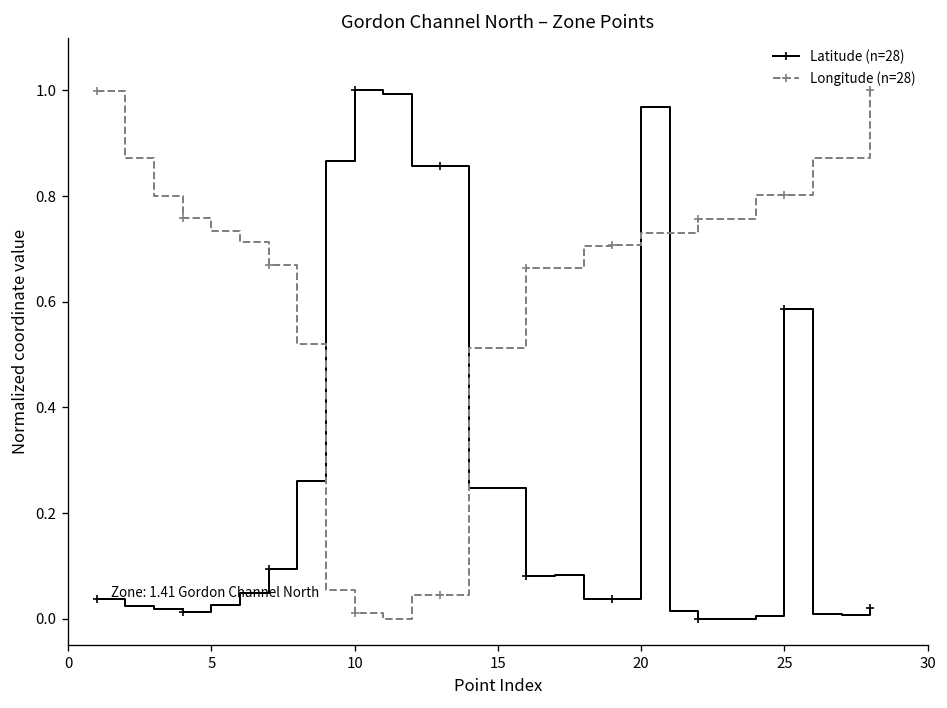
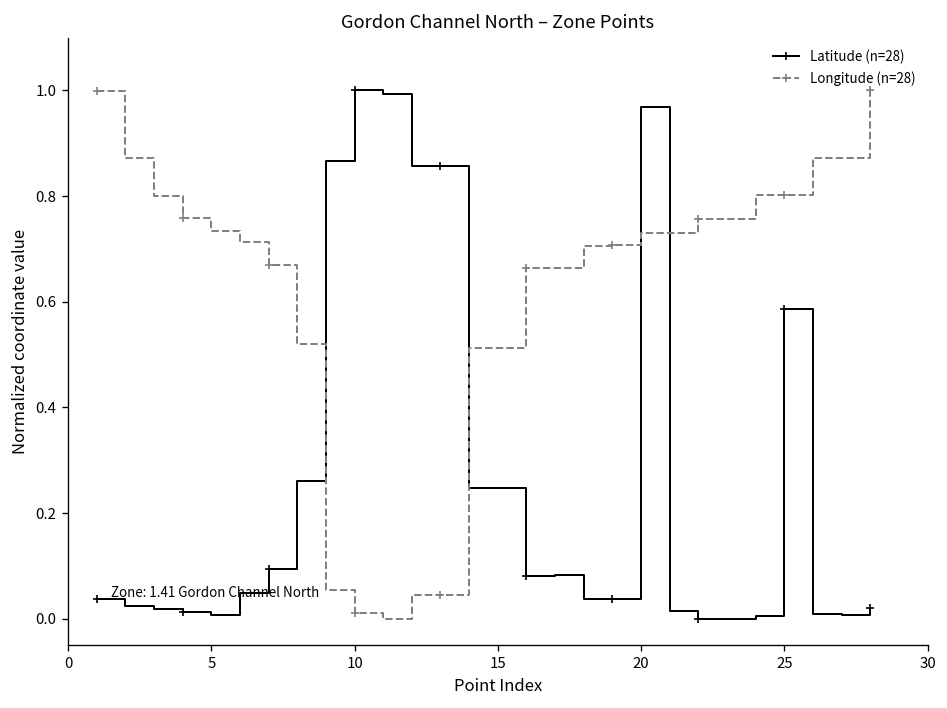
  {
    "Latitude (n=28)": {
-     "5": 0.03,
+     "5": 0.01,
      "10": 1.00,
      "15": 0.25,
      "20": 0.97,
      "25": 0.59
    },
    "Longitude (n=28)": {
      "5": 0.73,
      "10": 0.01,
      "15": 0.51,
      "20": 0.73,
      "25": 0.80
    }
  }
